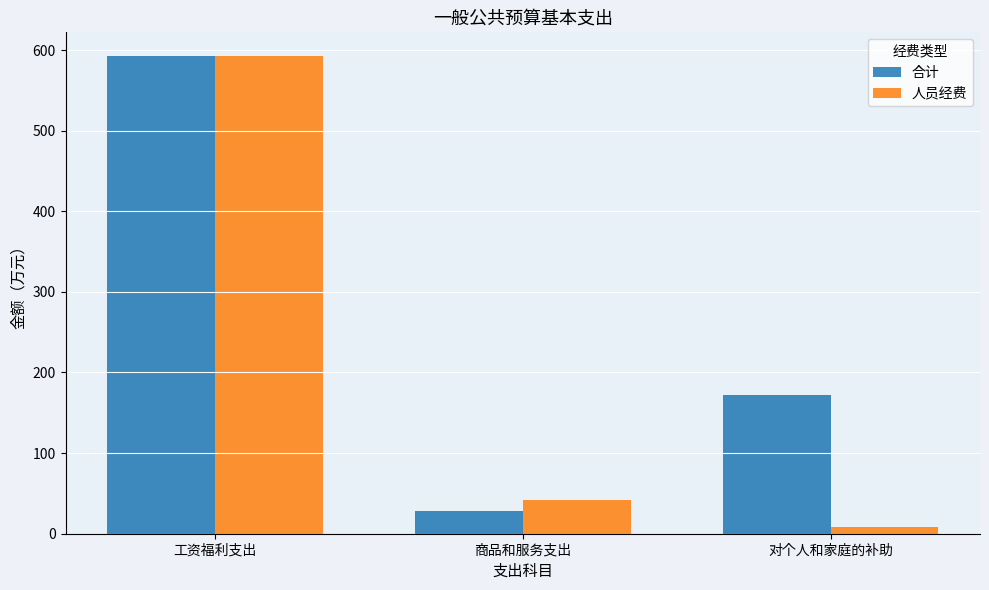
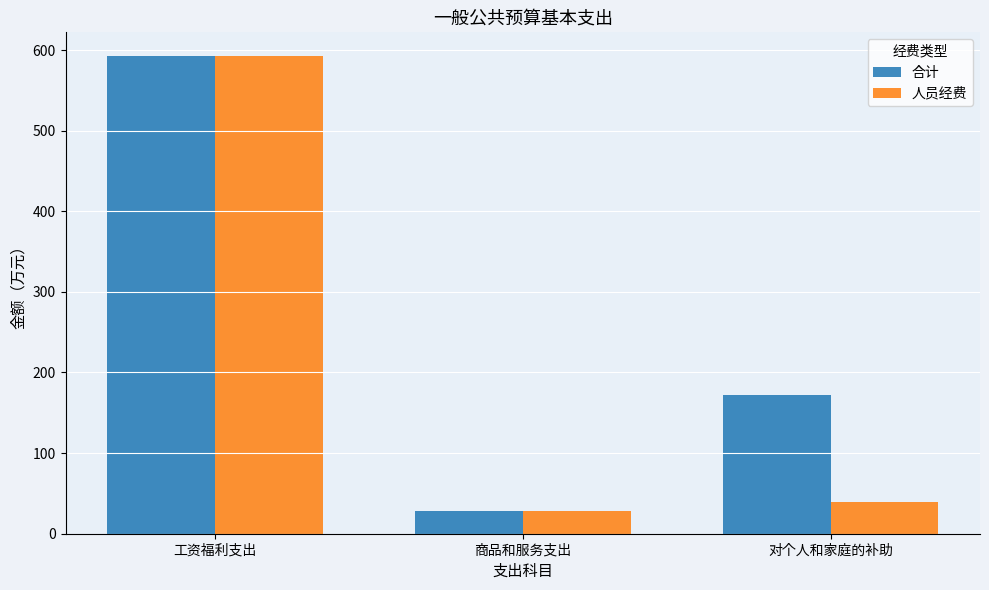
  {
    "合计": {
      "工资福利支出": 590,
      "商品和服务支出": 30,
      "对个人和家庭的补助": 170
    },
    "人员经费": {
      "工资福利支出": 590,
-     "商品和服务支出": 40,
-     "对个人和家庭的补助": 10
+     "商品和服务支出": 30,
+     "对个人和家庭的补助": 40
    }
  }
